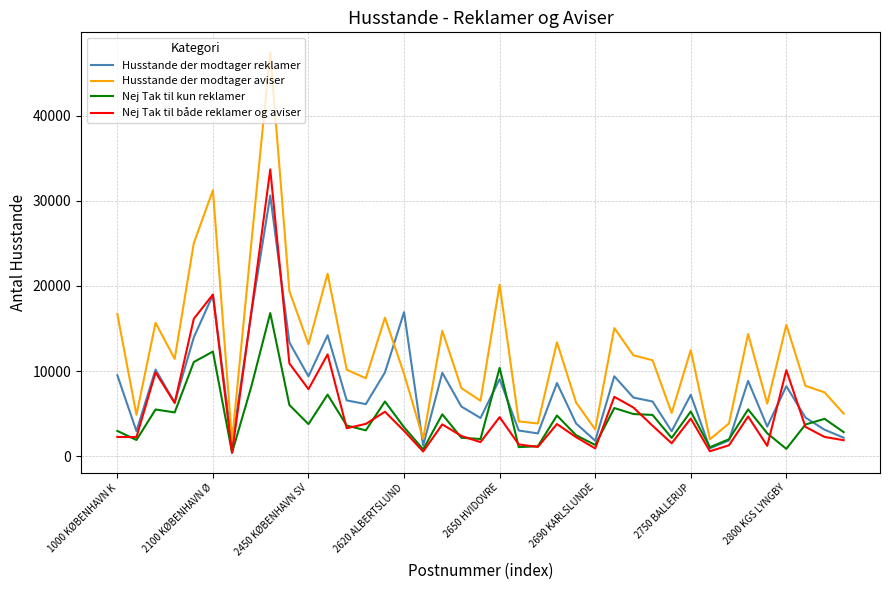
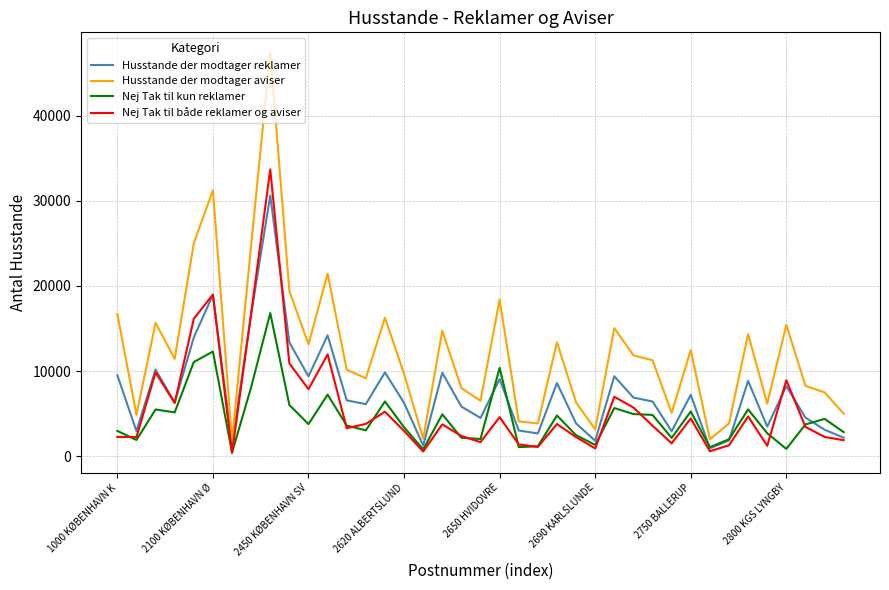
  {
    "Husstande der modtager reklamer": {
      "1000 KØBENHAVN K": 10000,
      "2450 KØBENHAVN SV": 9000,
-     "2620 ALBERTSLUND": 17000,
+     "2620 ALBERTSLUND": 6000,
      "2650 HVIDOVRE": 9000,
      "2690 KARLSLUNDE": 2000,
      "2750 BALLERUP": 7000,
      "2800 KGS LYNGBY": 8000
    },
    "Husstande der modtager aviser": {
      "1000 KØBENHAVN K": 17000,
      "2100 KØBENHAVN Ø": 31000,
      "2450 KØBENHAVN SV": 13000,
      "2620 ALBERTSLUND": 10000,
-     "2650 HVIDOVRE": 20000,
+     "2650 HVIDOVRE": 18000,
      "2690 KARLSLUNDE": 3000,
      "2750 BALLERUP": 12000,
      "2800 KGS LYNGBY": 15000
    },
    "Nej Tak til kun reklamer": {
      "1000 KØBENHAVN K": 3000,
      "2100 KØBENHAVN Ø": 12000,
      "2450 KØBENHAVN SV": 4000,
      "2620 ALBERTSLUND": 3000,
      "2650 HVIDOVRE": 10000,
      "2690 KARLSLUNDE": 1000,
      "2750 BALLERUP": 5000,
      "2800 KGS LYNGBY": 1000
    },
    "Nej Tak til både reklamer og aviser": {
      "1000 KØBENHAVN K": 2000,
      "2450 KØBENHAVN SV": 8000,
      "2620 ALBERTSLUND": 3000,
      "2650 HVIDOVRE": 5000,
      "2690 KARLSLUNDE": 1000,
      "2750 BALLERUP": 4000,
-     "2800 KGS LYNGBY": 10000
+     "2800 KGS LYNGBY": 9000
    }
  }
